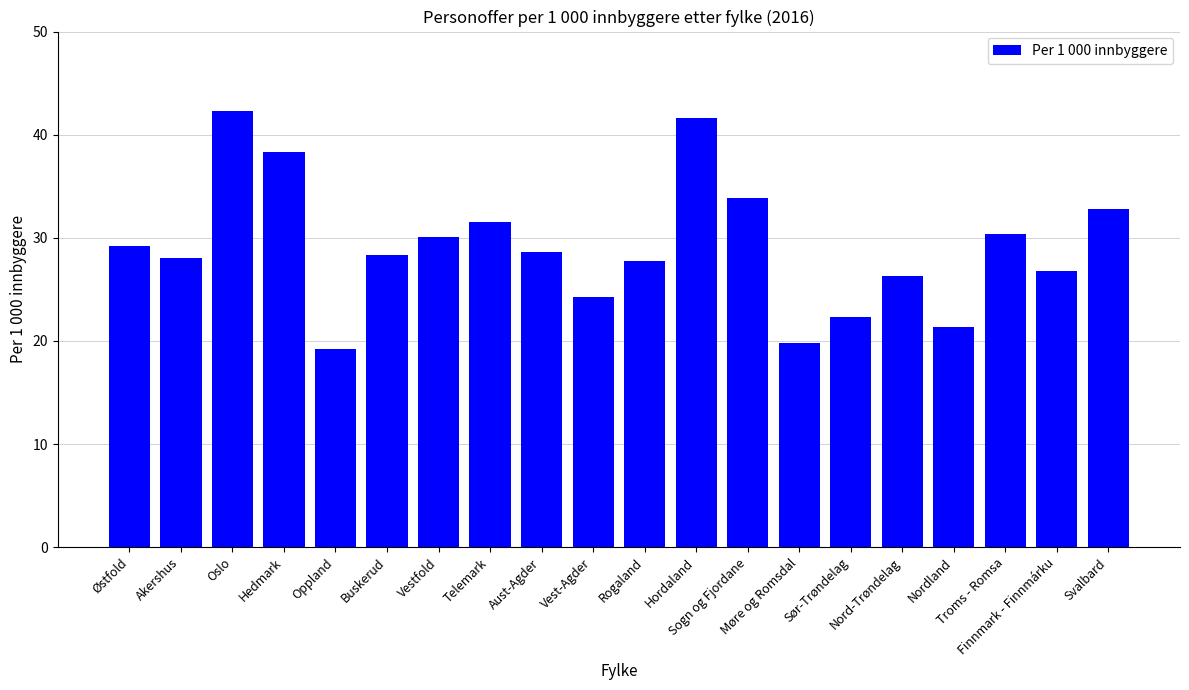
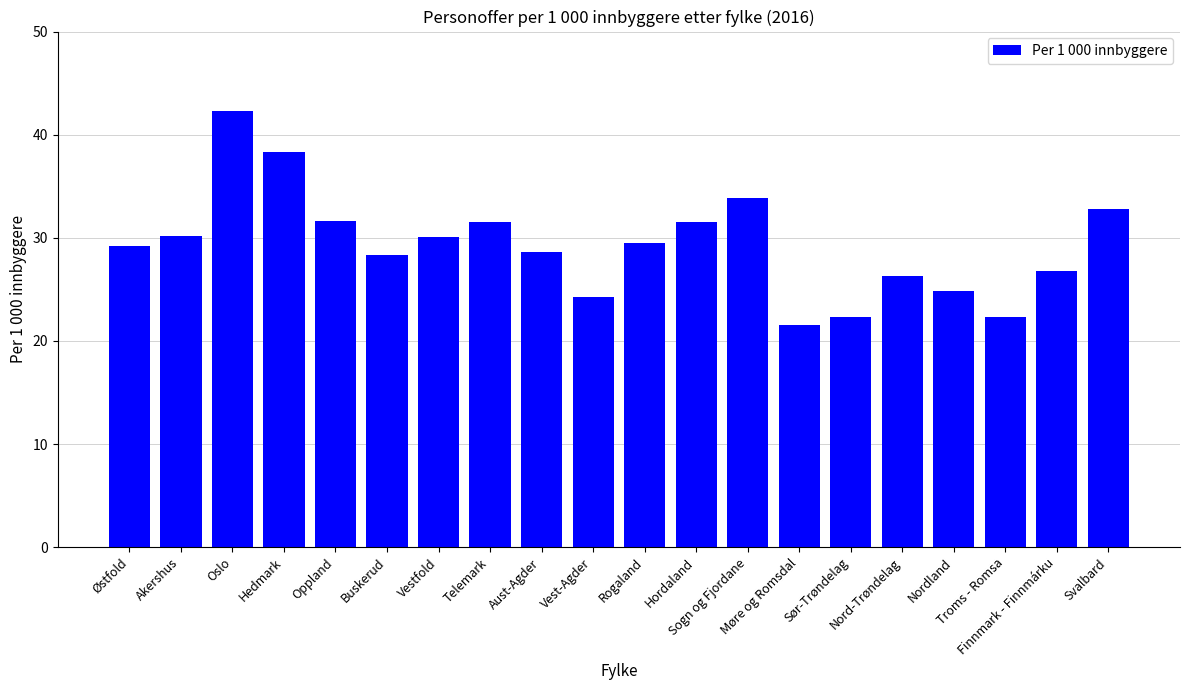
  {
    "Østfold": 29.2,
-   "Akershus": 28.0,
+   "Akershus": 30.2,
    "Oslo": 42.3,
    "Hedmark": 38.3,
-   "Oppland": 19.2,
+   "Oppland": 31.6,
    "Buskerud": 28.3,
    "Vestfold": 30.1,
    "Telemark": 31.5,
    "Aust-Agder": 28.6,
    "Vest-Agder": 24.3,
-   "Rogaland": 27.8,
-   "Hordaland": 41.6,
+   "Rogaland": 29.5,
+   "Hordaland": 31.5,
    "Sogn og Fjordane": 33.9,
-   "Møre og Romsdal": 19.8,
+   "Møre og Romsdal": 21.5,
    "Sør-Trøndelag": 22.3,
    "Nord-Trøndelag": 26.3,
-   "Nordland": 21.4,
-   "Troms - Romsa": 30.4,
+   "Nordland": 24.8,
+   "Troms - Romsa": 22.3,
    "Finnmark - Finnmárku": 26.8,
    "Svalbard": 32.8
  }
